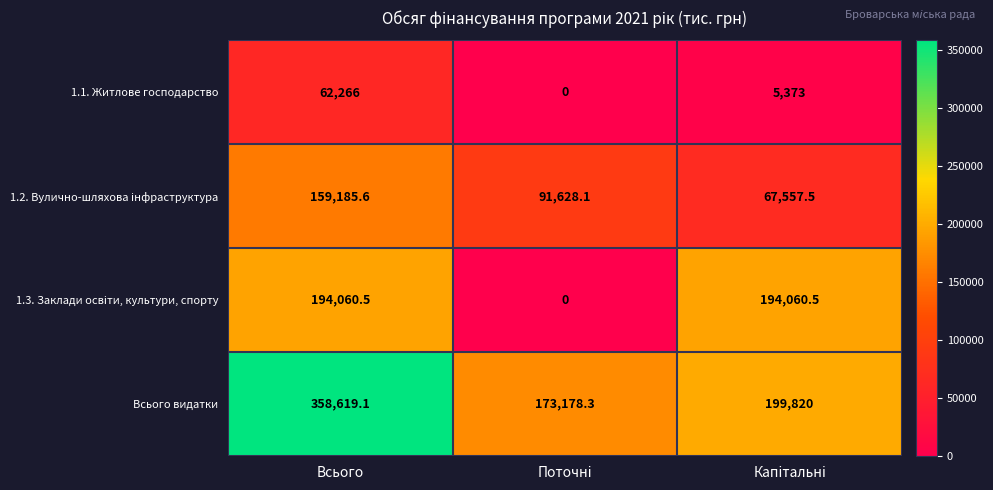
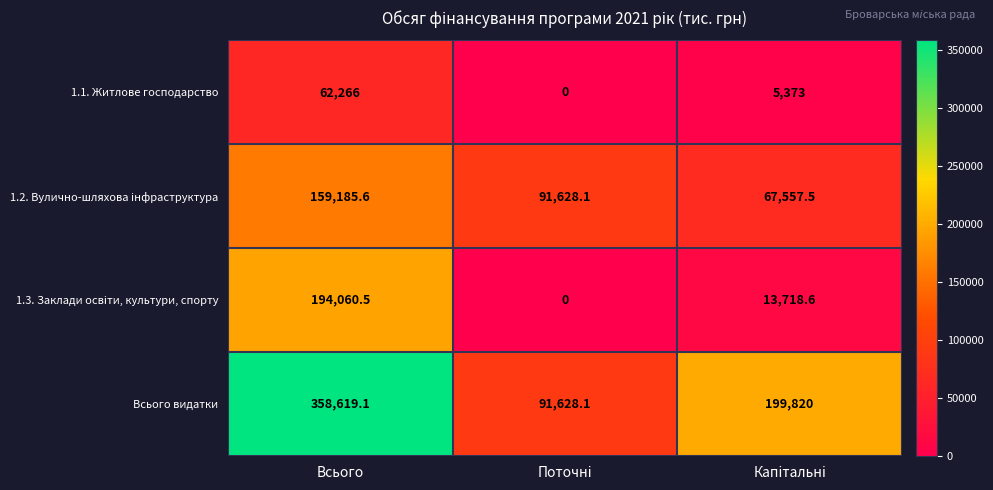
  {
    "1.1. Житлове господарство": {
      "Всього": "62,266",
      "Поточні": "0",
      "Капітальні": "5,373"
    },
    "1.2. Вулично-шляхова інфраструктура": {
      "Всього": "159,185.6",
      "Поточні": "91,628.1",
      "Капітальні": "67,557.5"
    },
    "1.3. Заклади освіти, культури, спорту": {
      "Всього": "194,060.5",
      "Поточні": "0",
-     "Капітальні": "194,060.5"
+     "Капітальні": "13,718.6"
    },
    "Всього видатки": {
      "Всього": "358,619.1",
-     "Поточні": "173,178.3",
+     "Поточні": "91,628.1",
      "Капітальні": "199,820"
    }
  }
